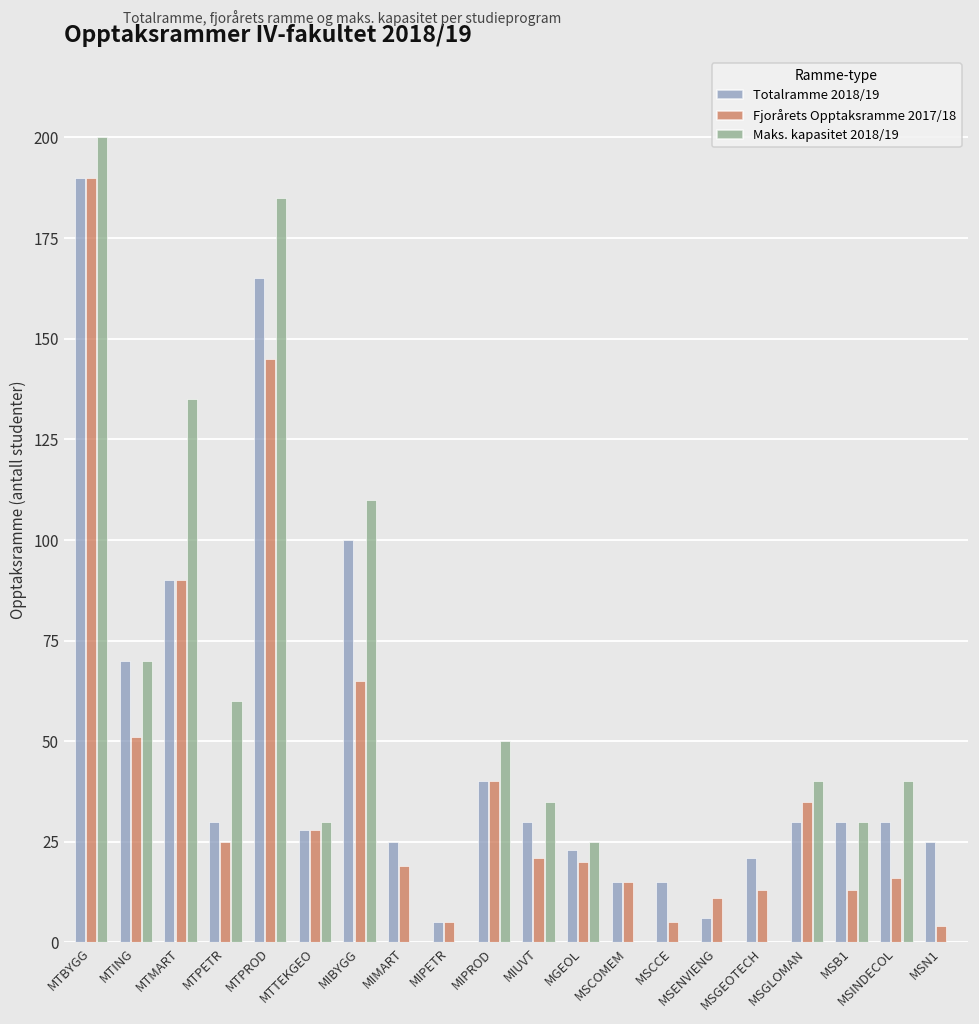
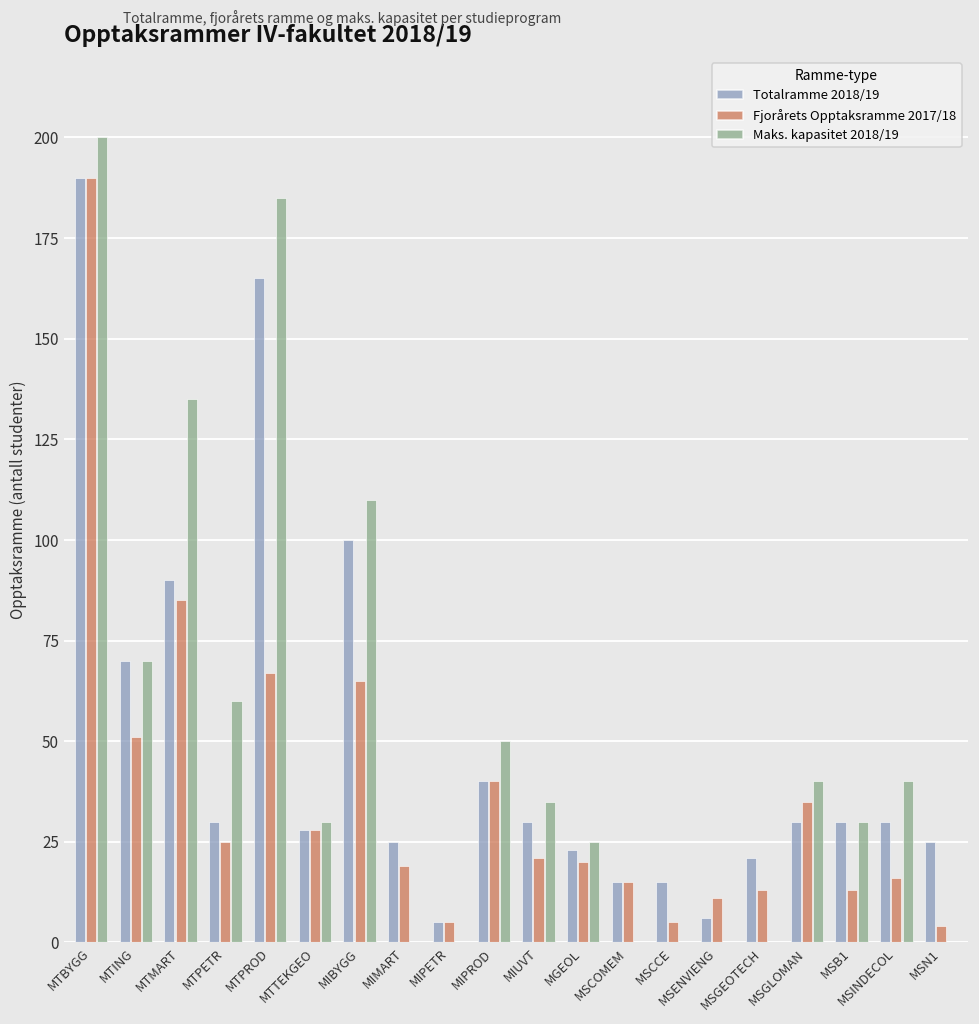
  {
    "Fjorårets Opptaksramme 2017/18": {
      "MTBYGG": 190,
      "MTING": 51,
-     "MTMART": 90,
+     "MTMART": 85,
      "MTPETR": 25,
-     "MTPROD": 145,
+     "MTPROD": 67,
      "MTTEKGEO": 28,
      "MIBYGG": 65,
      "MIMART": 19,
      "MIPETR": 5,
      "MIPROD": 40,
      "MIUVT": 21,
      "MGEOL": 20,
      "MSCOMEM": 15,
      "MSCCE": 5,
      "MSENVIENG": 11,
      "MSGEOTECH": 13,
      "MSGLOMAN": 35,
      "MSB1": 13,
      "MSINDECOL": 16,
      "MSN1": 4
    }
  }
